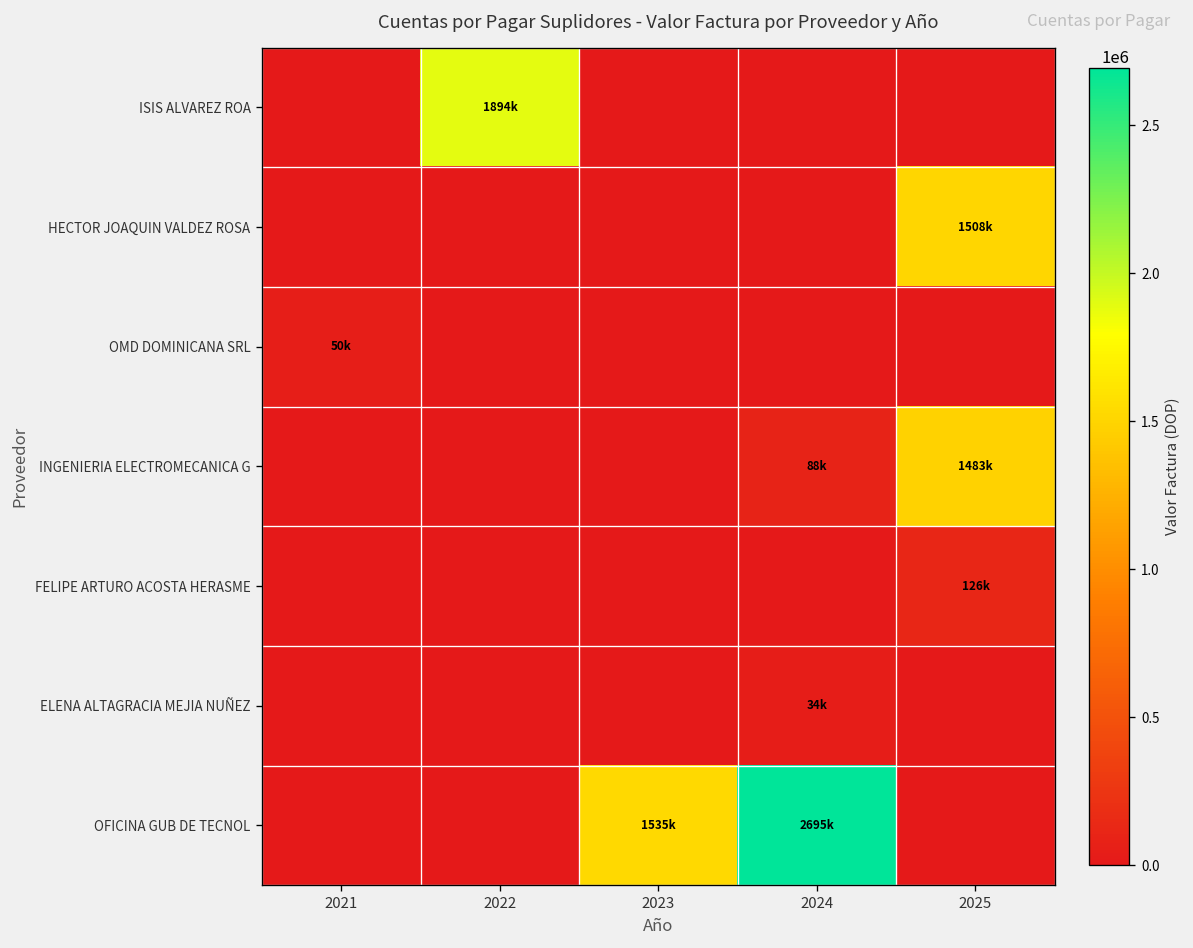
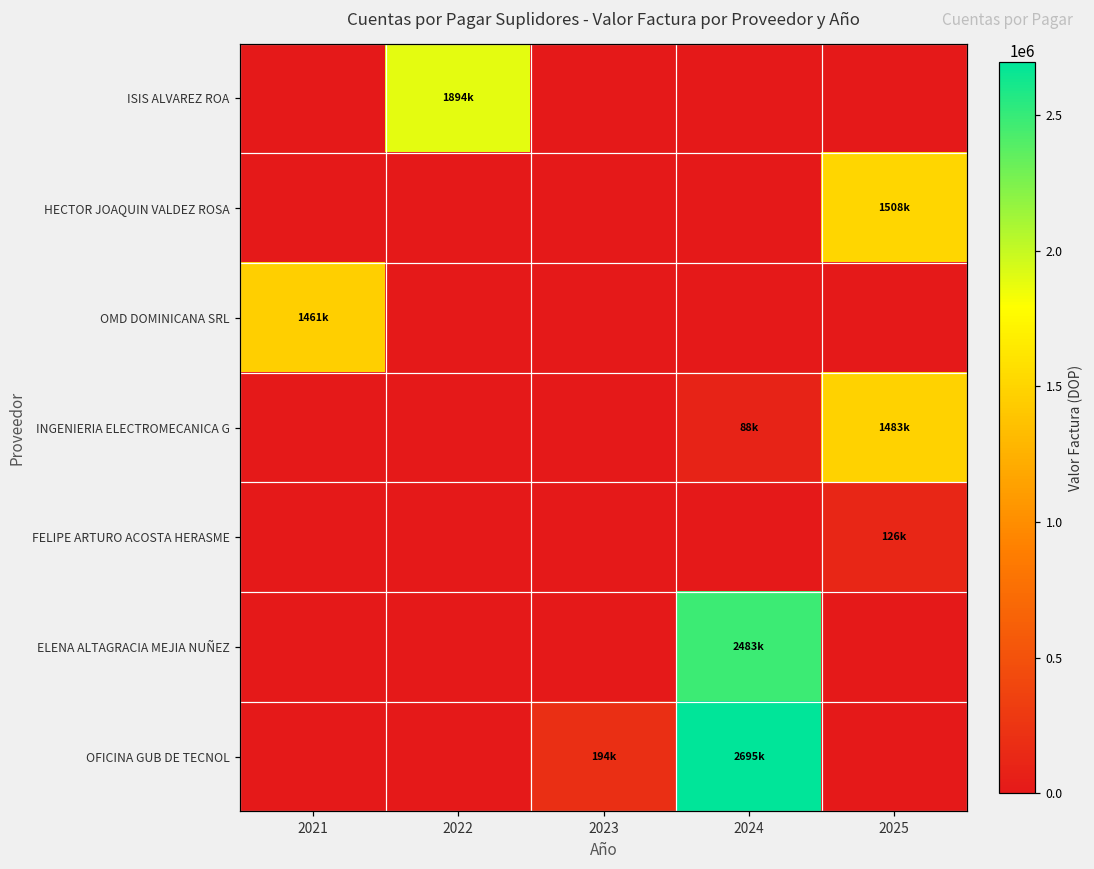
  {
    "ISIS ALVAREZ ROA": {
      "2022": "1894k"
    },
    "HECTOR JOAQUIN VALDEZ ROSA": {
      "2025": "1508k"
    },
    "OMD DOMINICANA SRL": {
-     "2021": "50k"
+     "2021": "1461k"
    },
    "INGENIERIA ELECTROMECANICA G": {
      "2024": "88k",
      "2025": "1483k"
    },
    "FELIPE ARTURO ACOSTA HERASME": {
      "2025": "126k"
    },
    "ELENA ALTAGRACIA MEJIA NUÑEZ": {
-     "2024": "34k"
+     "2024": "2483k"
    },
    "OFICINA GUB DE TECNOL": {
-     "2023": "1535k",
+     "2023": "194k",
      "2024": "2695k"
    }
  }
